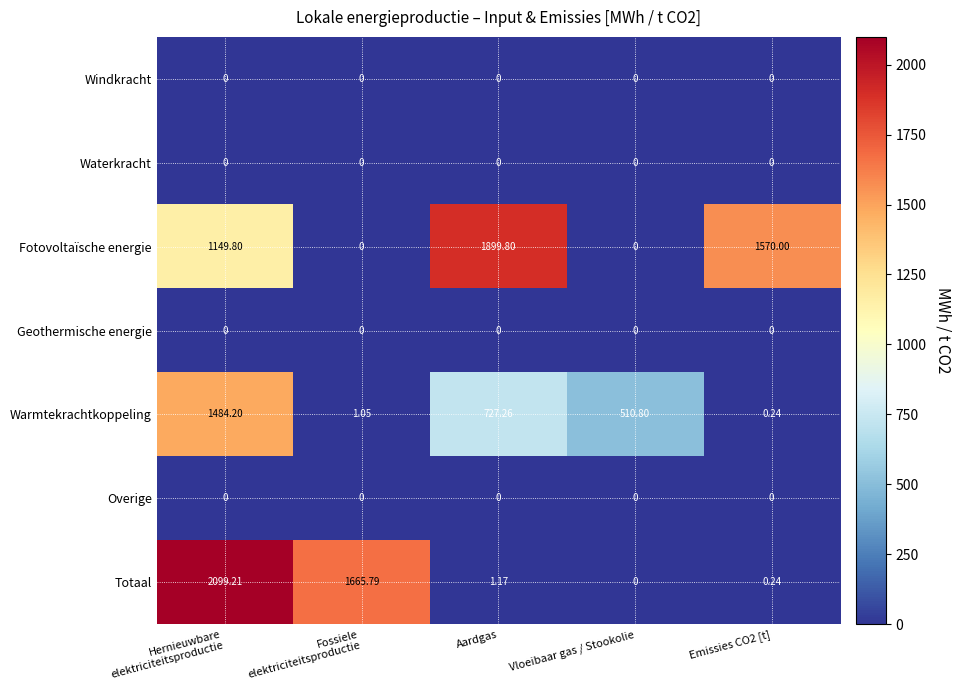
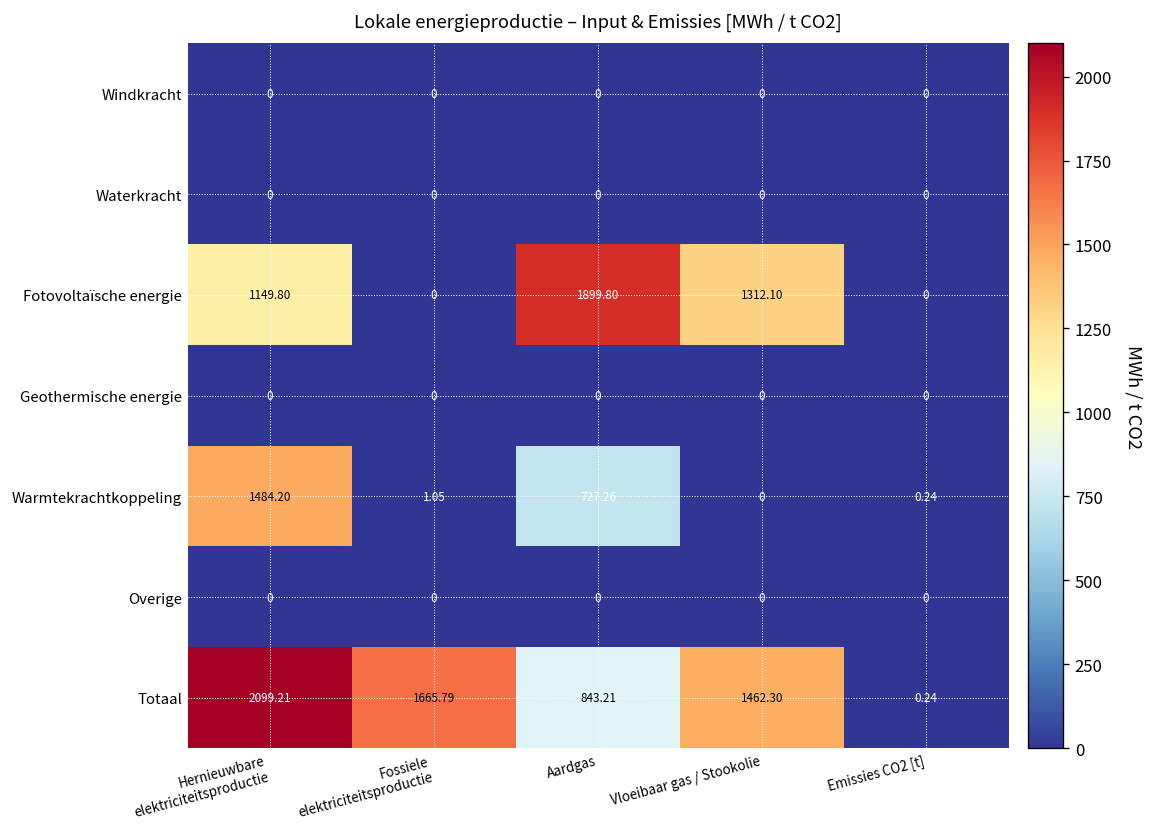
  {
    "Windkracht": {
      "Hernieuwbare elektriciteitsproductie": 0,
      "Fossiele elektriciteitsproductie": 0,
      "Aardgas": 0,
      "Vloeibaar gas / Stookolie": 0,
      "Emissies CO2 [t]": 0
    },
    "Waterkracht": {
      "Hernieuwbare elektriciteitsproductie": 0,
      "Fossiele elektriciteitsproductie": 0,
      "Aardgas": 0,
      "Vloeibaar gas / Stookolie": 0,
      "Emissies CO2 [t]": 0
    },
    "Fotovoltaïsche energie": {
      "Hernieuwbare elektriciteitsproductie": 1149.80,
      "Fossiele elektriciteitsproductie": 0,
      "Aardgas": 1899.80,
-     "Vloeibaar gas / Stookolie": 0,
-     "Emissies CO2 [t]": 1570.00
+     "Vloeibaar gas / Stookolie": 1312.10,
+     "Emissies CO2 [t]": 0
    },
    "Geothermische energie": {
      "Hernieuwbare elektriciteitsproductie": 0,
      "Fossiele elektriciteitsproductie": 0,
      "Aardgas": 0,
      "Vloeibaar gas / Stookolie": 0,
      "Emissies CO2 [t]": 0
    },
    "Warmtekrachtkoppeling": {
      "Hernieuwbare elektriciteitsproductie": 1484.20,
      "Fossiele elektriciteitsproductie": 1.05,
      "Aardgas": 727.26,
-     "Vloeibaar gas / Stookolie": 510.80,
+     "Vloeibaar gas / Stookolie": 0,
      "Emissies CO2 [t]": 0.24
    },
    "Overige": {
      "Hernieuwbare elektriciteitsproductie": 0,
      "Fossiele elektriciteitsproductie": 0,
      "Aardgas": 0,
      "Vloeibaar gas / Stookolie": 0,
      "Emissies CO2 [t]": 0
    },
    "Totaal": {
      "Hernieuwbare elektriciteitsproductie": 2099.21,
      "Fossiele elektriciteitsproductie": 1665.79,
-     "Aardgas": 1.17,
-     "Vloeibaar gas / Stookolie": 0,
+     "Aardgas": 843.21,
+     "Vloeibaar gas / Stookolie": 1462.30,
      "Emissies CO2 [t]": 0.24
    }
  }
